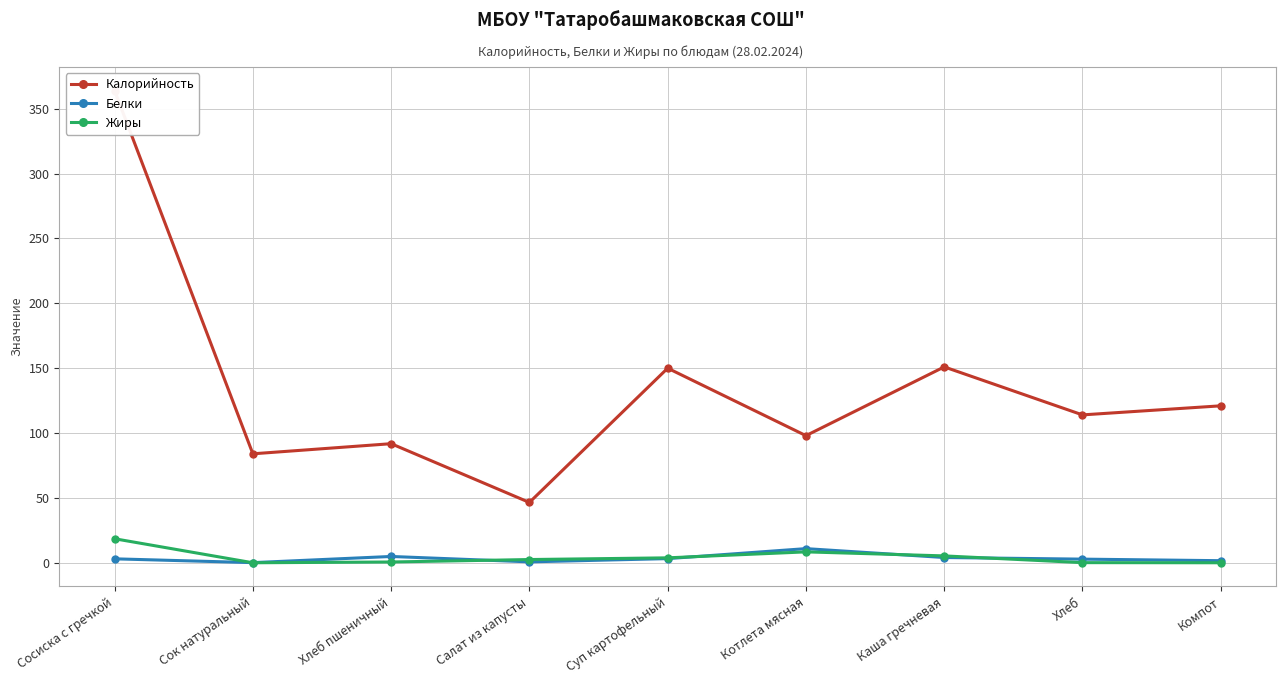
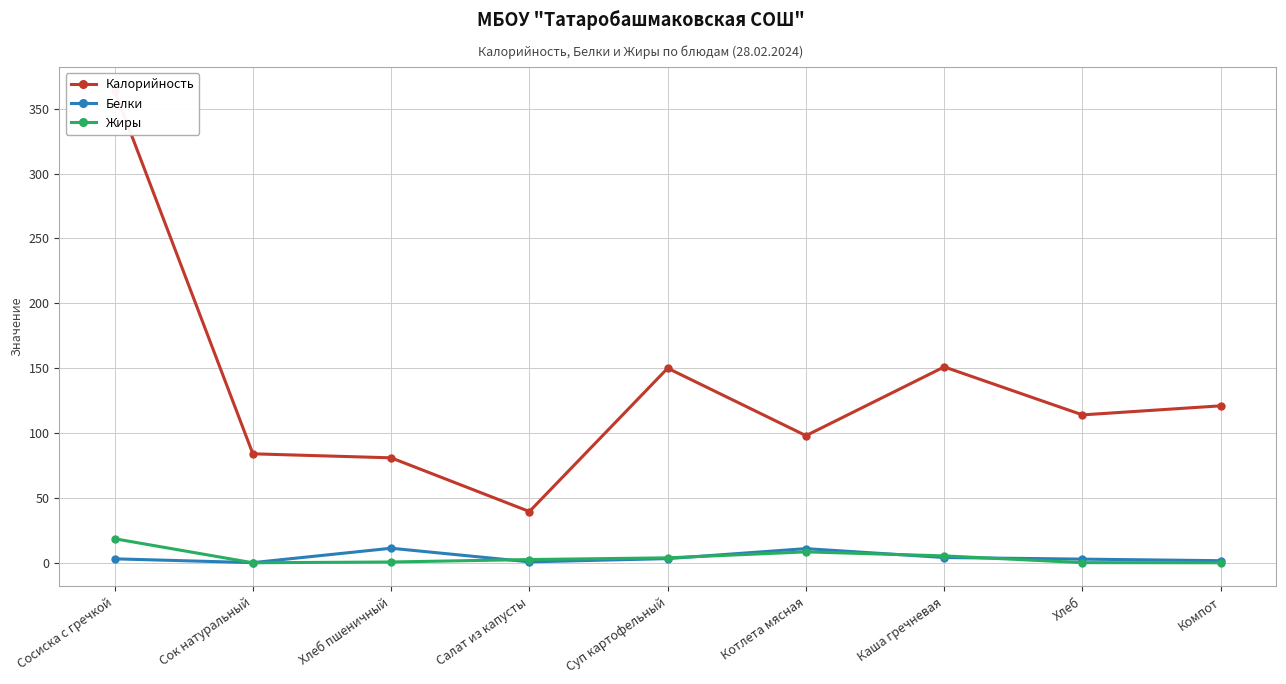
  {
    "Калорийность": {
      "Сок натуральный": 84,
-     "Хлеб пшеничный": 92,
-     "Салат из капусты": 47,
+     "Хлеб пшеничный": 81,
+     "Салат из капусты": 40,
      "Суп картофельный": 150,
      "Котлета мясная": 98,
      "Каша гречневая": 151,
      "Хлеб": 114,
      "Компот": 121
    },
    "Белки": {
      "Сосиска с гречкой": 3,
-     "Хлеб пшеничный": 5,
+     "Хлеб пшеничный": 11,
      "Котлета мясная": 11,
      "Хлеб": 3
    },
    "Жиры": {
      "Сосиска с гречкой": 19,
      "Хлеб пшеничный": 1,
      "Котлета мясная": 8,
      "Хлеб": 0
    }
  }
